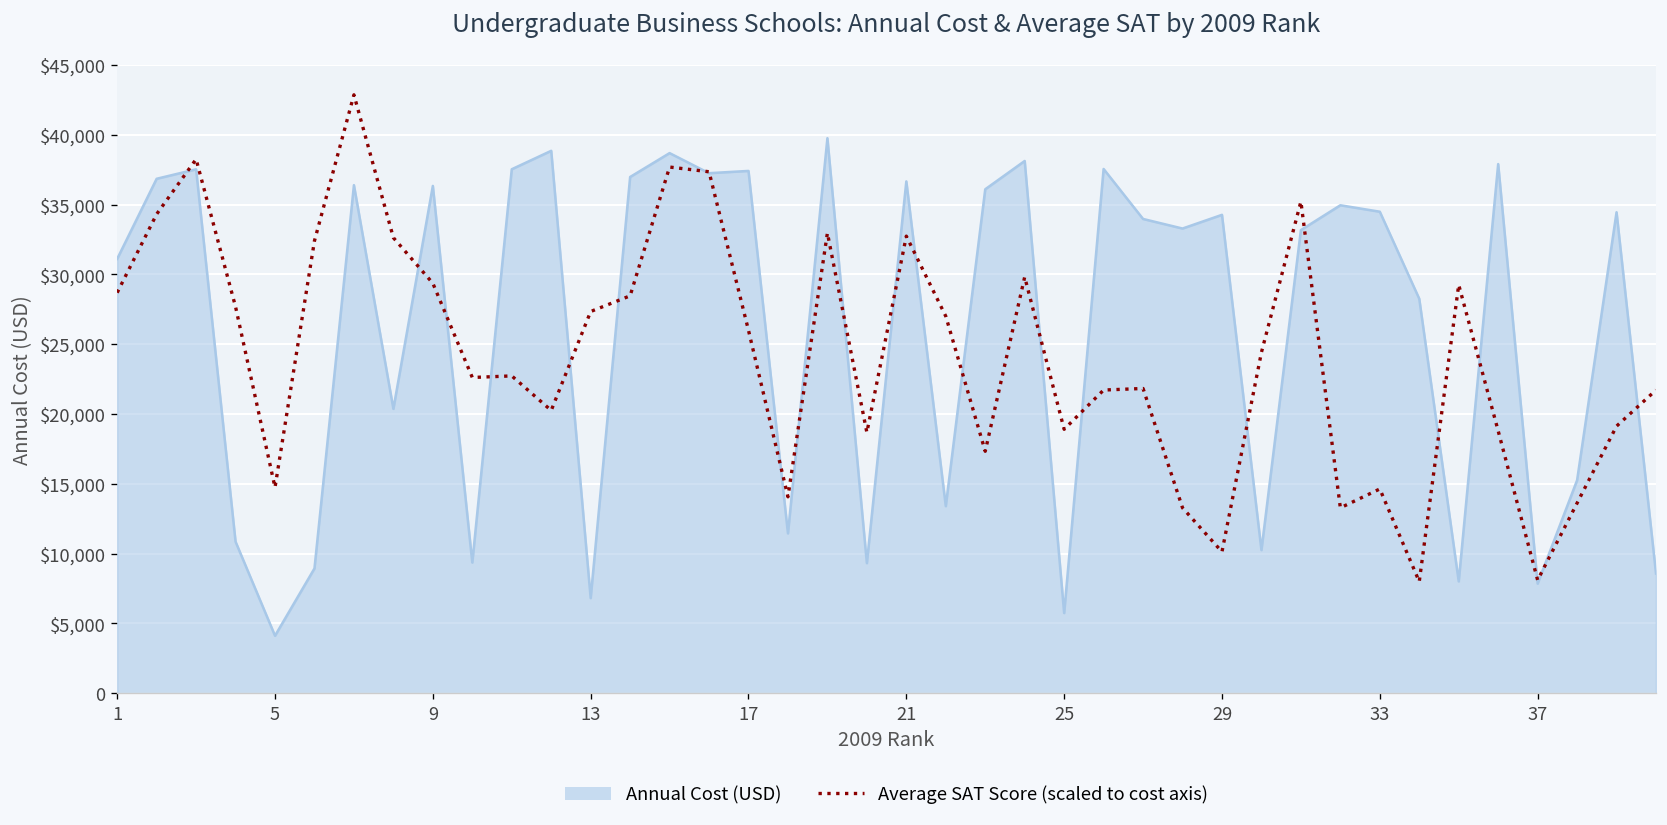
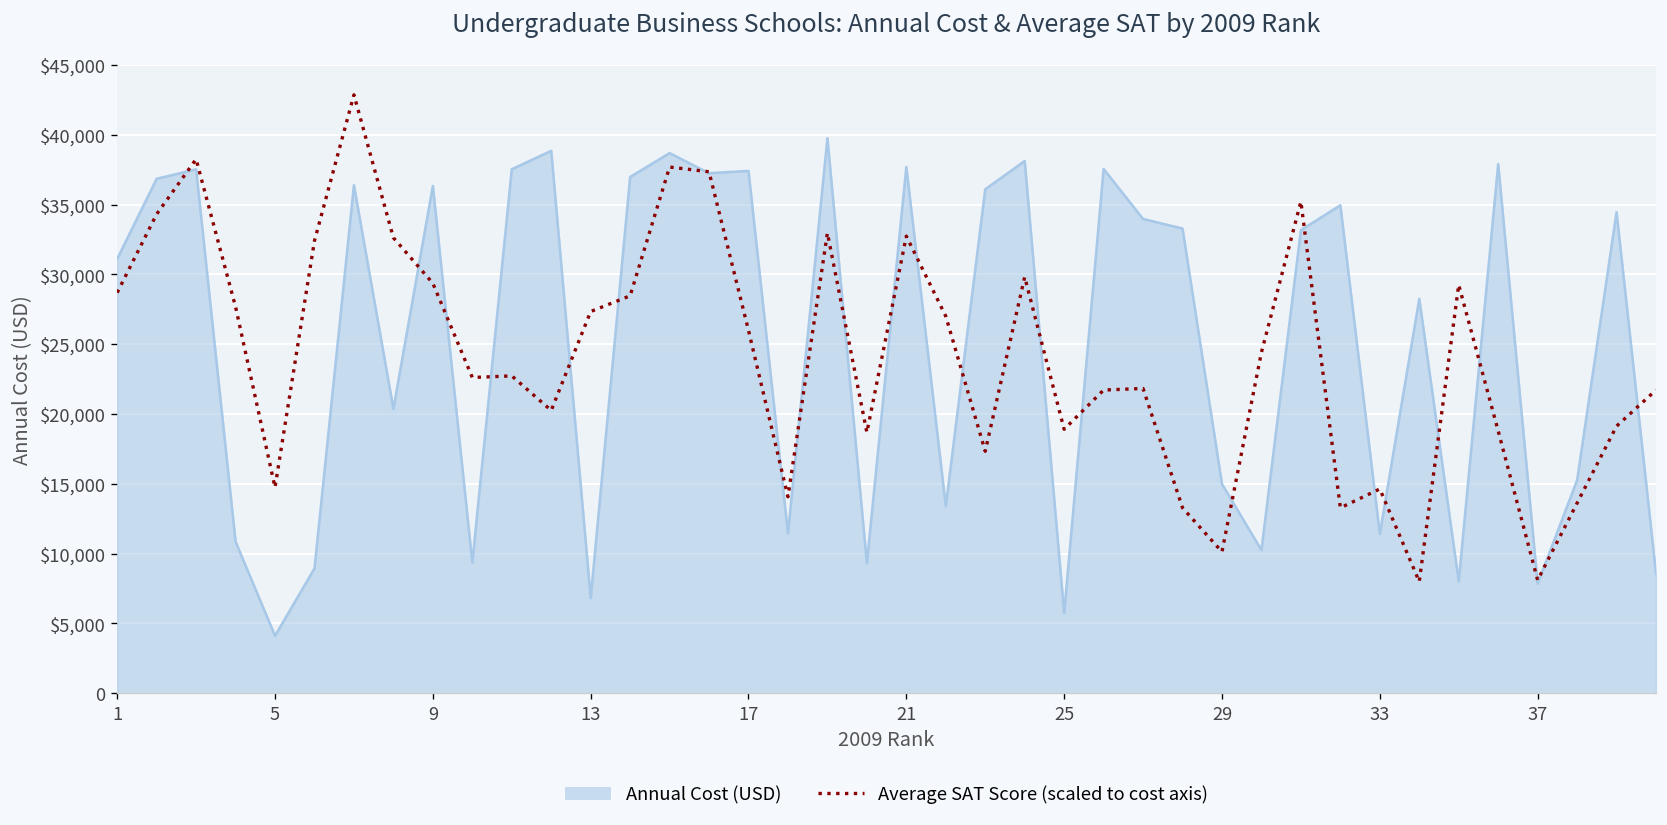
  {
    "Annual Cost (USD)": {
      "1": "$31,100",
      "5": "$4,100",
      "9": "$36,300",
      "13": "$6,800",
      "17": "$37,400",
-     "21": "$36,700",
+     "21": "$37,700",
      "25": "$5,700",
-     "29": "$34,300",
-     "33": "$34,500",
+     "29": "$15,000",
+     "33": "$11,400",
      "37": "$7,800"
    }
  }
